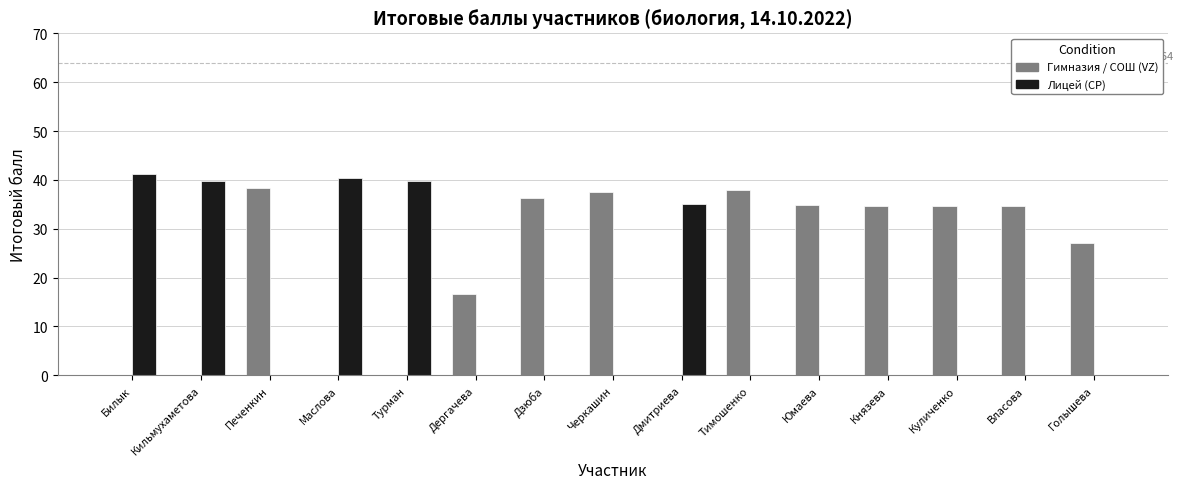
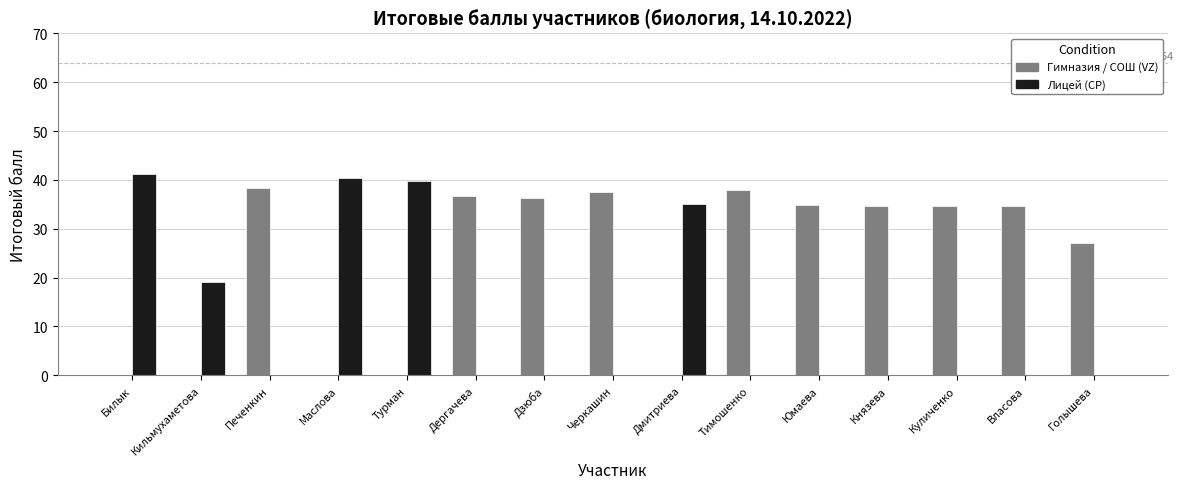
  {
    "Гимназия / СОШ (VZ)": {
      "Билык": 0,
      "Кильмухаметова": 0,
      "Печенкин": 38,
      "Маслова": 0,
      "Турман": 0,
-     "Дергачева": 17,
+     "Дергачева": 37,
      "Дзюба": 36,
      "Черкашин": 38,
      "Дмитриева": 0,
      "Тимошенко": 38,
      "Юмаева": 35,
      "Князева": 35,
      "Куличенко": 35,
      "Власова": 35,
      "Голышева": 27
    },
    "Лицей (CP)": {
      "Билык": 41,
-     "Кильмухаметова": 40,
+     "Кильмухаметова": 19,
      "Печенкин": 0,
      "Маслова": 40,
      "Турман": 40,
      "Дергачева": 0,
      "Дзюба": 0,
      "Черкашин": 0,
      "Дмитриева": 35,
      "Тимошенко": 0,
      "Юмаева": 0,
      "Князева": 0,
      "Куличенко": 0,
      "Власова": 0,
      "Голышева": 0
    }
  }
